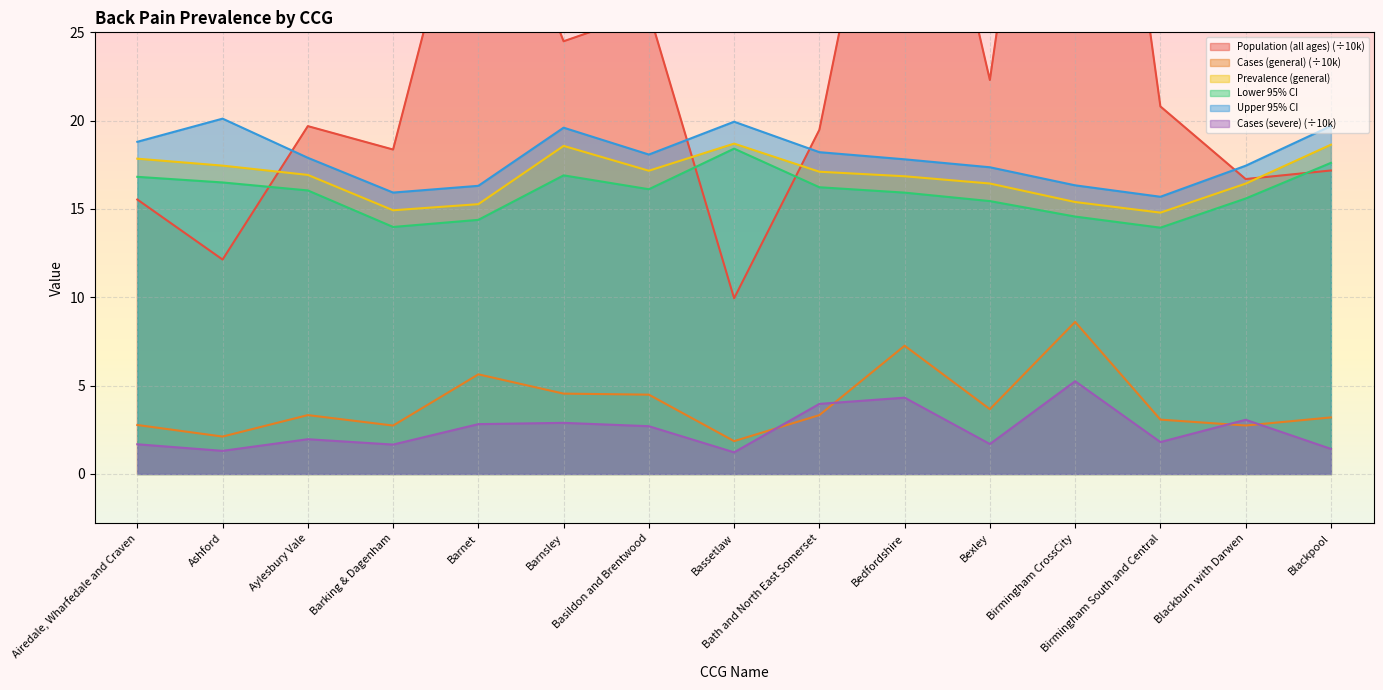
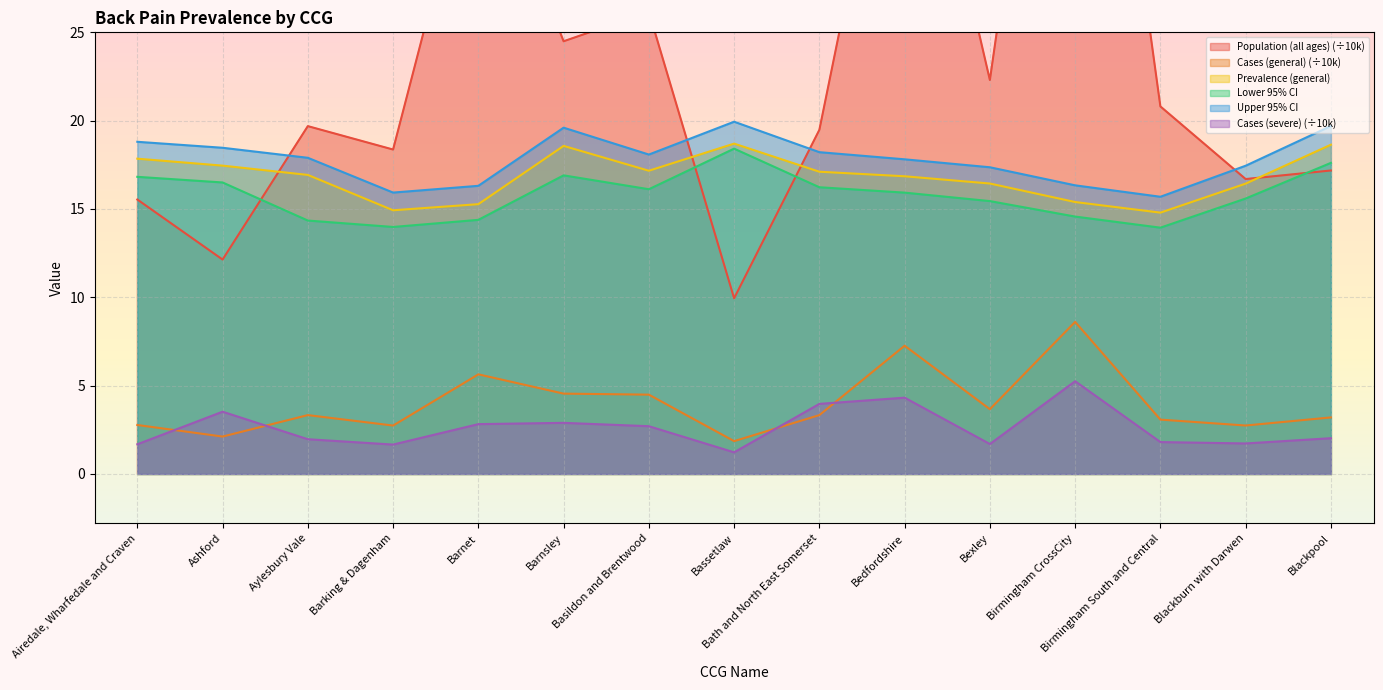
  {
    "Lower 95% CI": {
      "Airedale, Wharfedale and Craven": 16.8,
      "Ashford": 16.5,
-     "Aylesbury Vale": 16.1,
+     "Aylesbury Vale": 14.3,
      "Barking & Dagenham": 14.0,
      "Barnet": 14.4,
      "Barnsley": 16.9,
      "Basildon and Brentwood": 16.1,
      "Bassetlaw": 18.4,
      "Bath and North East Somerset": 16.2,
      "Bedfordshire": 15.9,
      "Bexley": 15.4,
      "Birmingham CrossCity": 14.6,
      "Birmingham South and Central": 13.9,
      "Blackburn with Darwen": 15.6,
      "Blackpool": 17.6
    },
    "Upper 95% CI": {
      "Airedale, Wharfedale and Craven": 18.8,
-     "Ashford": 20.1,
+     "Ashford": 18.5,
      "Aylesbury Vale": 17.9,
      "Barking & Dagenham": 15.9,
      "Barnet": 16.3,
      "Barnsley": 19.6,
      "Basildon and Brentwood": 18.1,
      "Bassetlaw": 19.9,
      "Bath and North East Somerset": 18.2,
      "Bedfordshire": 17.8,
      "Bexley": 17.4,
      "Birmingham CrossCity": 16.3,
      "Birmingham South and Central": 15.7,
      "Blackburn with Darwen": 17.4
    },
    "Cases (severe) (÷10k)": {
      "Airedale, Wharfedale and Craven": 1.7,
-     "Ashford": 1.3,
+     "Ashford": 3.5,
      "Aylesbury Vale": 2.0,
      "Barking & Dagenham": 1.7,
      "Barnet": 2.8,
      "Barnsley": 2.9,
      "Basildon and Brentwood": 2.7,
      "Bassetlaw": 1.2,
      "Bath and North East Somerset": 4.0,
      "Bedfordshire": 4.3,
      "Bexley": 1.7,
      "Birmingham CrossCity": 5.3,
      "Birmingham South and Central": 1.8,
-     "Blackburn with Darwen": 3.1,
-     "Blackpool": 1.4
+     "Blackburn with Darwen": 1.7,
+     "Blackpool": 2.0
    }
  }
